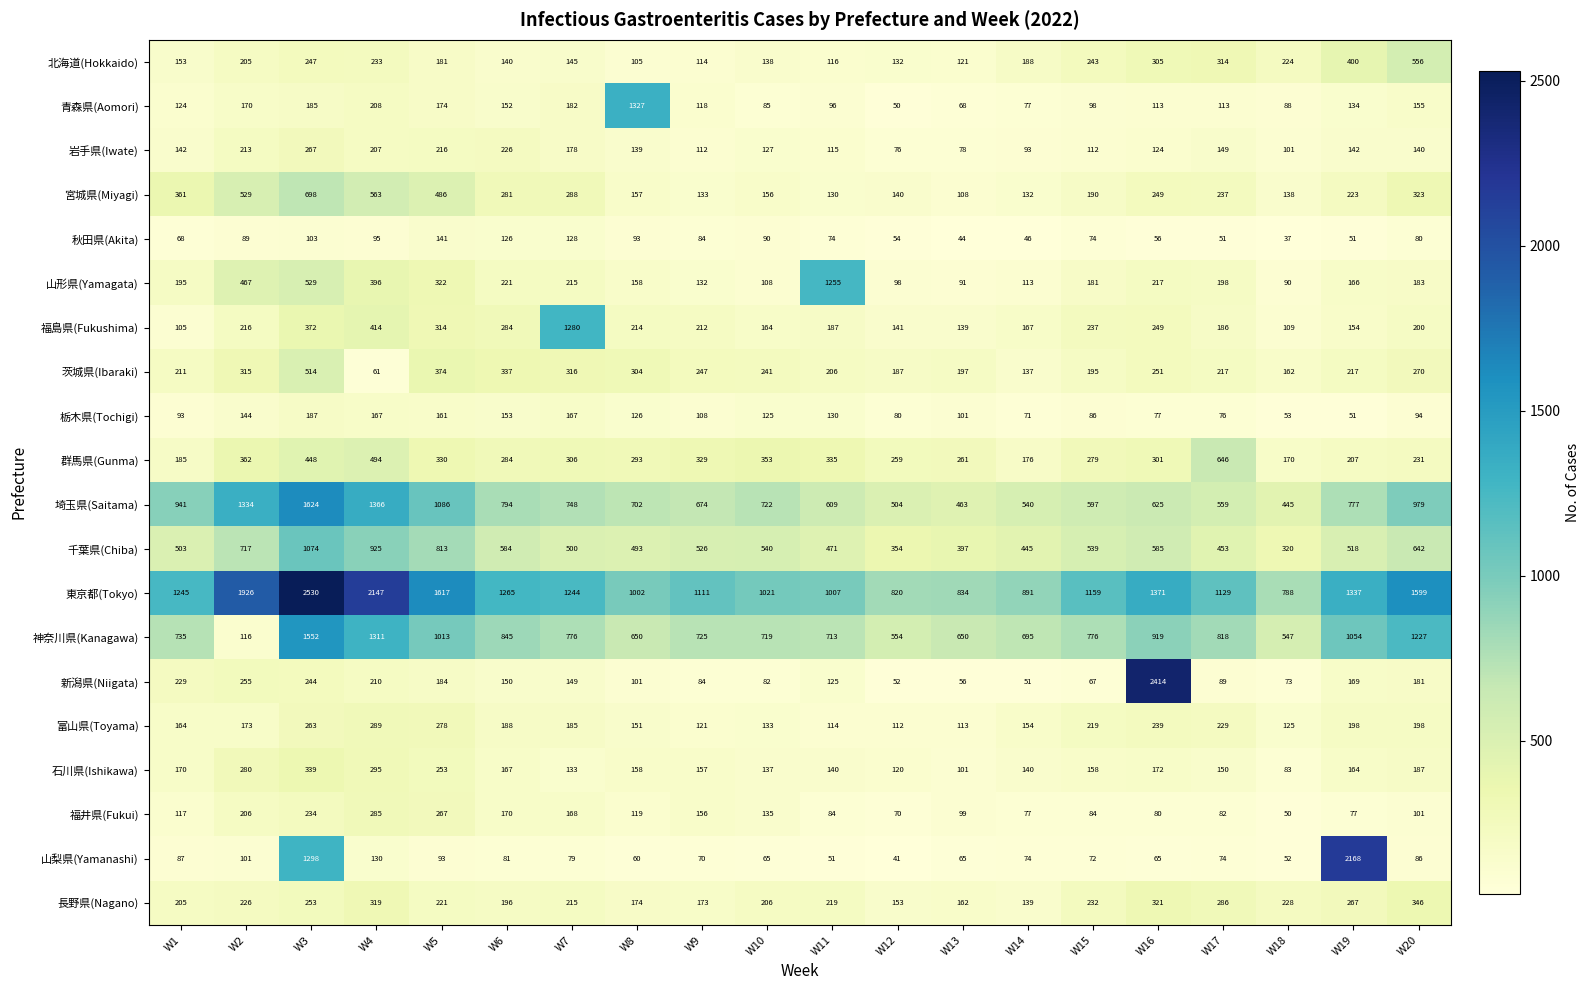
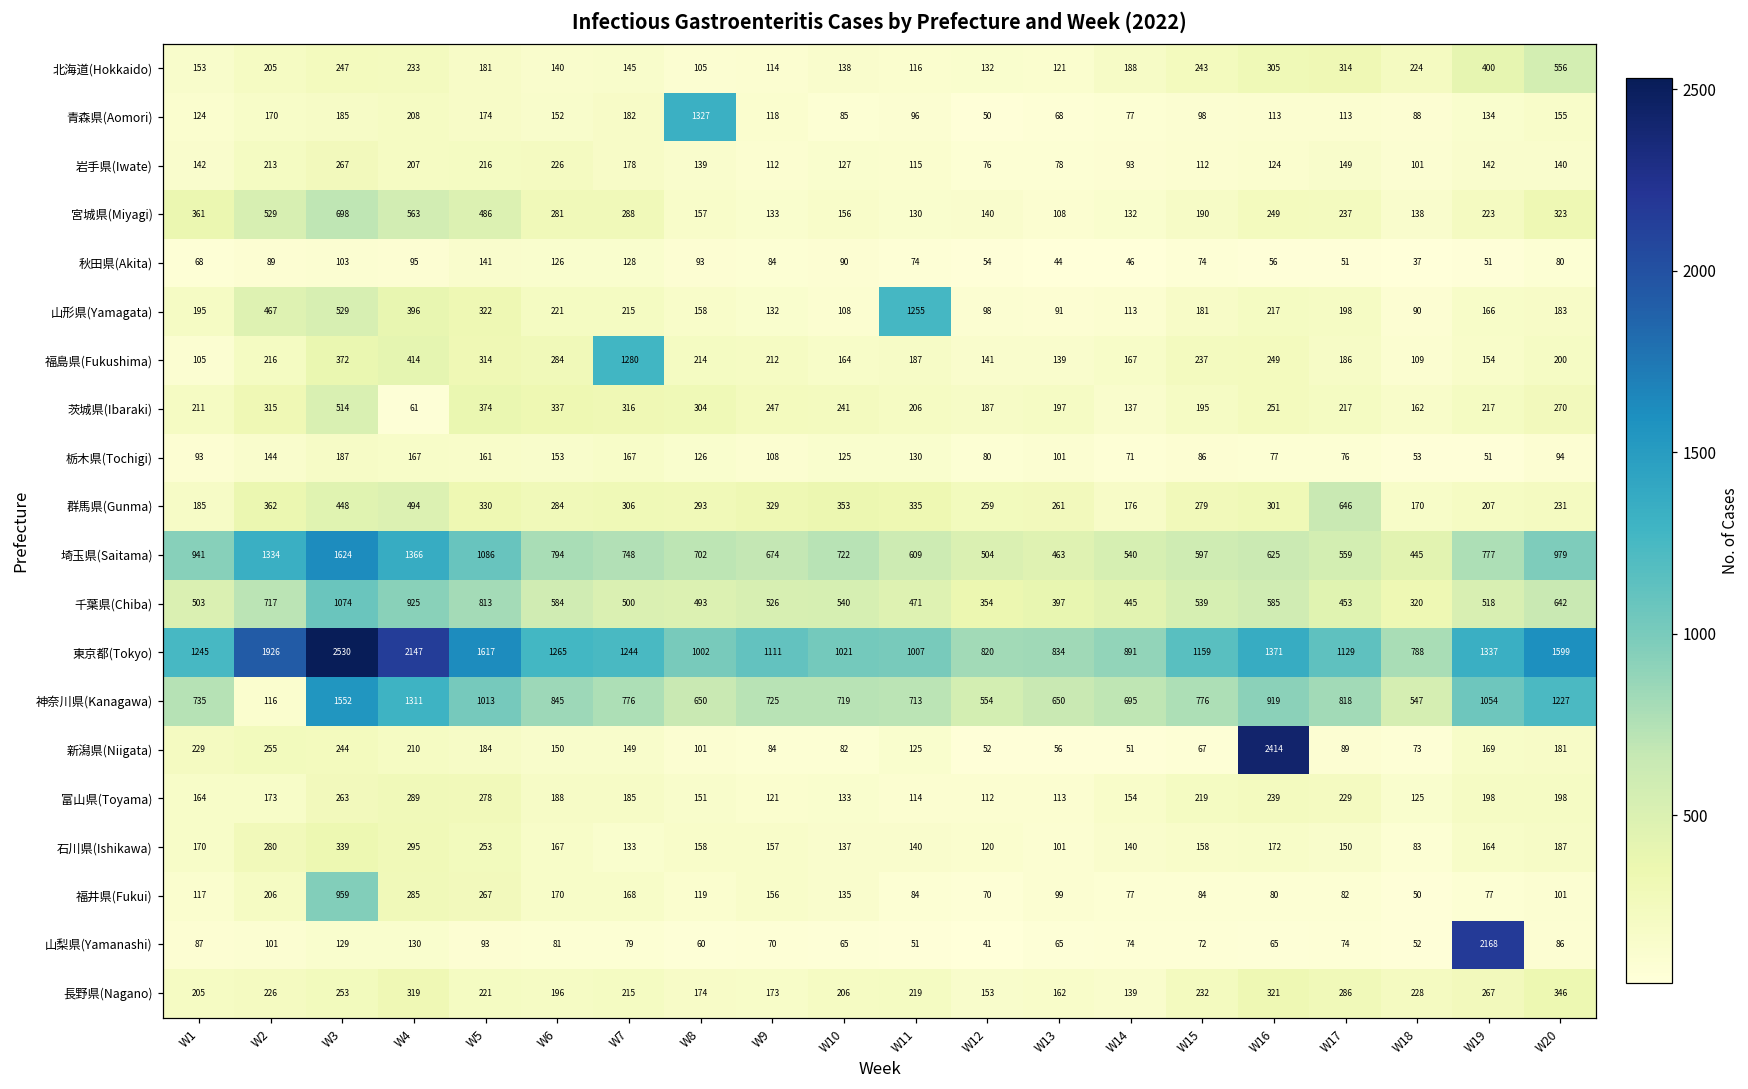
  {
    "福井県(Fukui)": {
      "W1": 117,
      "W2": 206,
-     "W3": 234,
+     "W3": 959,
      "W4": 285,
      "W5": 267,
      "W6": 170,
      "W7": 168,
      "W8": 119,
      "W9": 156,
      "W10": 135,
      "W11": 84,
      "W12": 70,
      "W13": 99,
      "W14": 77,
      "W15": 84,
      "W16": 80,
      "W17": 82,
      "W18": 50,
      "W19": 77,
      "W20": 101
    },
    "山梨県(Yamanashi)": {
      "W1": 87,
      "W2": 101,
-     "W3": 1298,
+     "W3": 129,
      "W4": 130,
      "W5": 93,
      "W6": 81,
      "W7": 79,
      "W8": 60,
      "W9": 70,
      "W10": 65,
      "W11": 51,
      "W12": 41,
      "W13": 65,
      "W14": 74,
      "W15": 72,
      "W16": 65,
      "W17": 74,
      "W18": 52,
      "W19": 2168,
      "W20": 86
    }
  }
